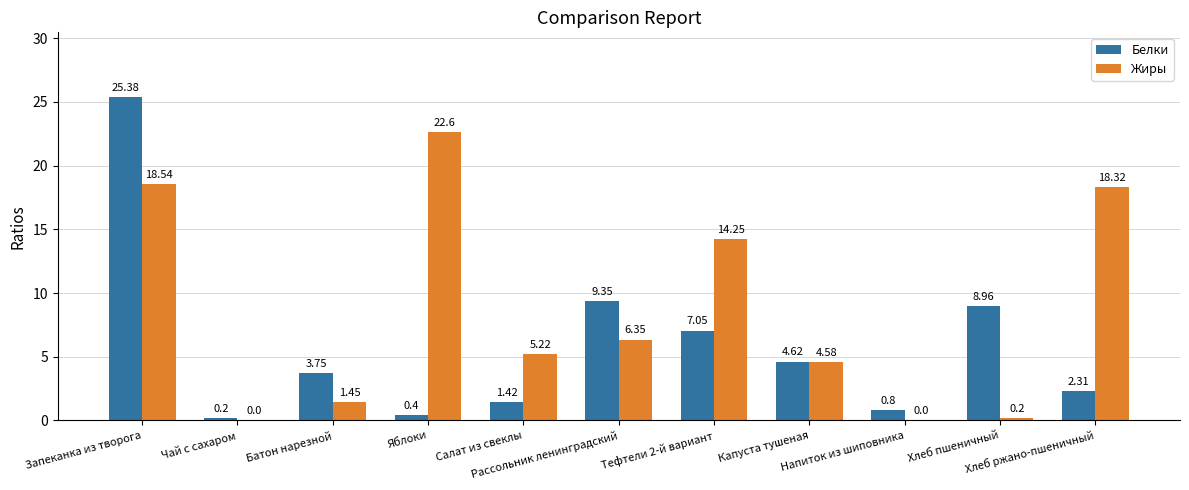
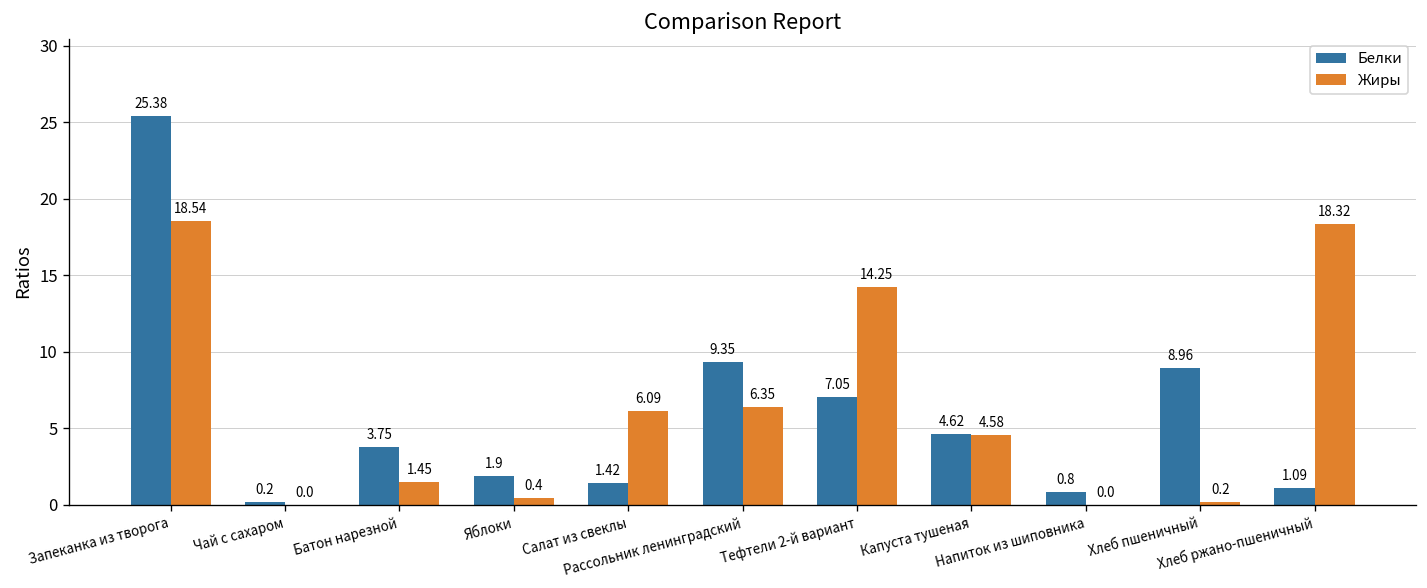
  {
    "Белки": {
      "Запеканка из творога": 25.38,
      "Чай с сахаром": 0.2,
      "Батон нарезной": 3.75,
-     "Яблоки": 0.4,
+     "Яблоки": 1.9,
      "Салат из свеклы": 1.42,
      "Рассольник ленинградский": 9.35,
      "Тефтели 2-й вариант": 7.05,
      "Капуста тушеная": 4.62,
      "Напиток из шиповника": 0.8,
      "Хлеб пшеничный": 8.96,
-     "Хлеб ржано-пшеничный": 2.31
+     "Хлеб ржано-пшеничный": 1.09
    },
    "Жиры": {
      "Запеканка из творога": 18.54,
      "Чай с сахаром": 0.0,
      "Батон нарезной": 1.45,
-     "Яблоки": 22.6,
-     "Салат из свеклы": 5.22,
+     "Яблоки": 0.4,
+     "Салат из свеклы": 6.09,
      "Рассольник ленинградский": 6.35,
      "Тефтели 2-й вариант": 14.25,
      "Капуста тушеная": 4.58,
      "Напиток из шиповника": 0.0,
      "Хлеб пшеничный": 0.2,
      "Хлеб ржано-пшеничный": 18.32
    }
  }
